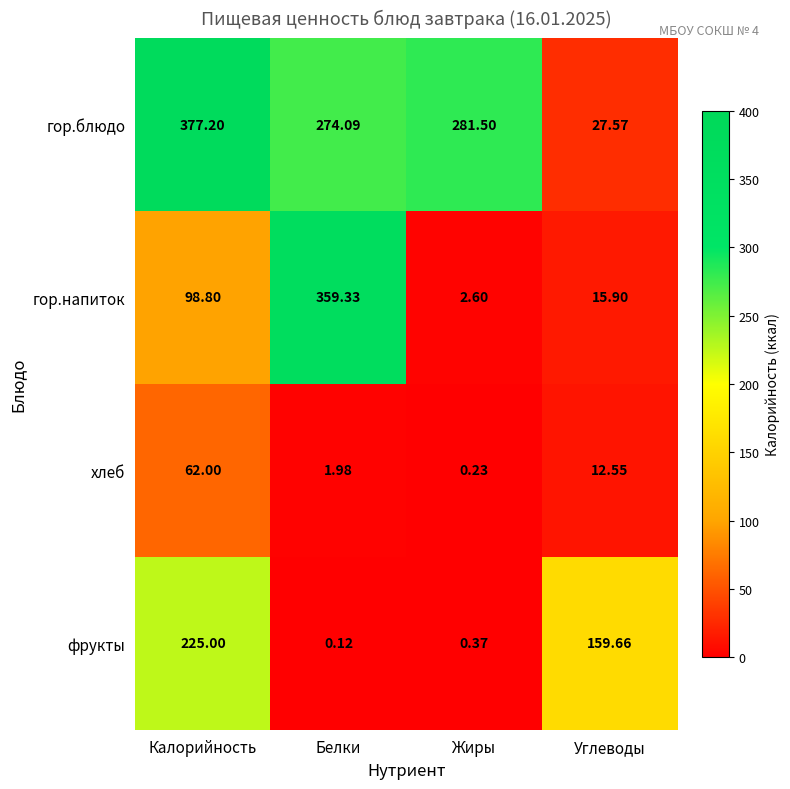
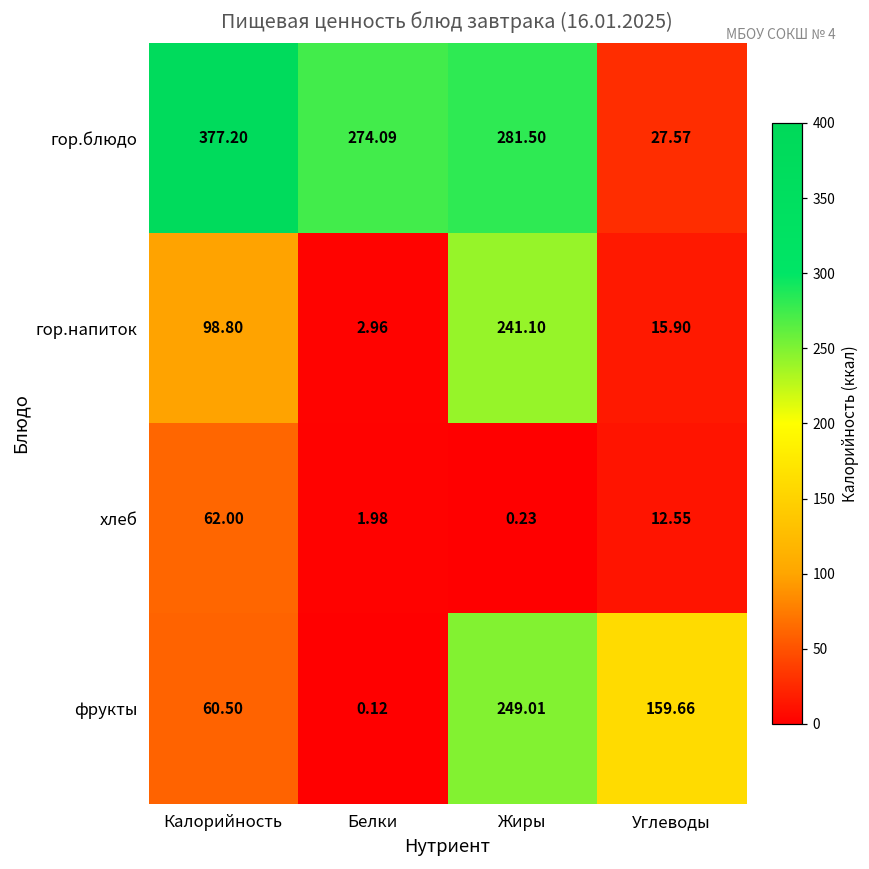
  {
    "гор.блюдо": {
      "Калорийность": 377.20,
      "Белки": 274.09,
      "Жиры": 281.50,
      "Углеводы": 27.57
    },
    "гор.напиток": {
      "Калорийность": 98.80,
-     "Белки": 359.33,
-     "Жиры": 2.60,
+     "Белки": 2.96,
+     "Жиры": 241.10,
      "Углеводы": 15.90
    },
    "хлеб": {
      "Калорийность": 62.00,
      "Белки": 1.98,
      "Жиры": 0.23,
      "Углеводы": 12.55
    },
    "фрукты": {
-     "Калорийность": 225.00,
+     "Калорийность": 60.50,
      "Белки": 0.12,
-     "Жиры": 0.37,
+     "Жиры": 249.01,
      "Углеводы": 159.66
    }
  }
